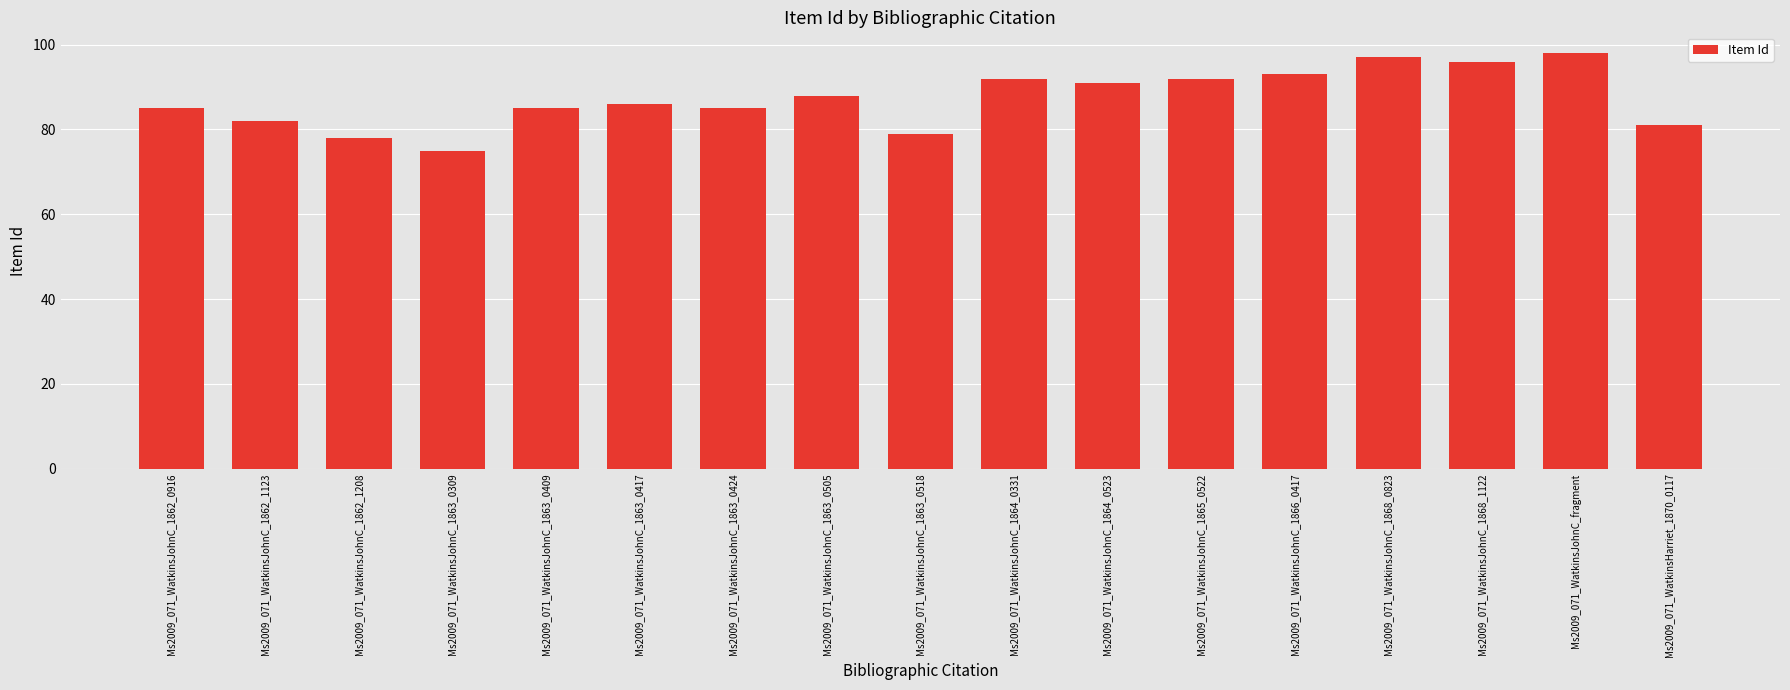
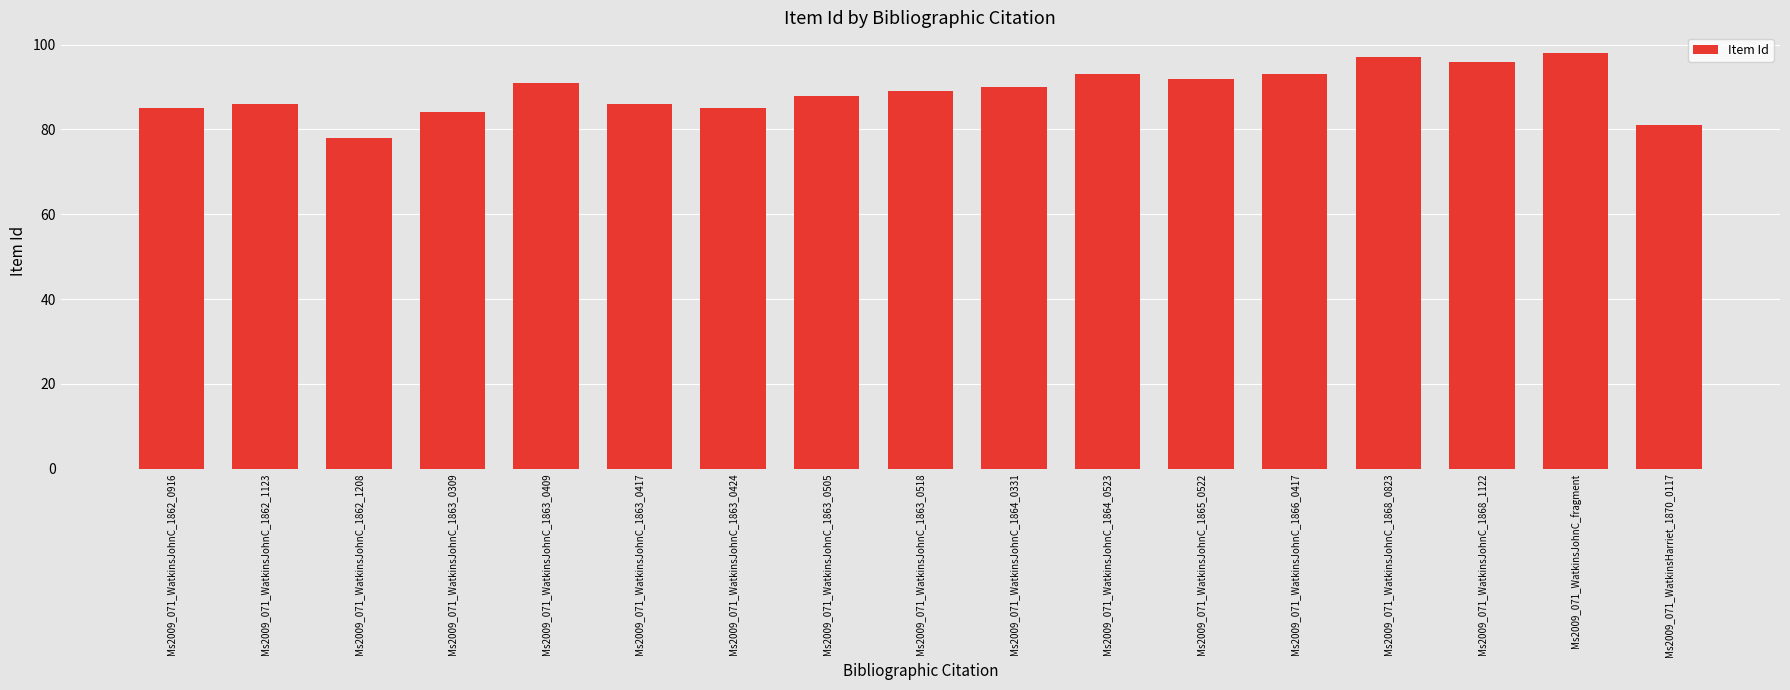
  {
    "Ms2009_071_WatkinsJohnC_1862_0916": 85,
-   "Ms2009_071_WatkinsJohnC_1862_1123": 82,
+   "Ms2009_071_WatkinsJohnC_1862_1123": 86,
    "Ms2009_071_WatkinsJohnC_1862_1208": 78,
-   "Ms2009_071_WatkinsJohnC_1863_0309": 75,
-   "Ms2009_071_WatkinsJohnC_1863_0409": 85,
+   "Ms2009_071_WatkinsJohnC_1863_0309": 84,
+   "Ms2009_071_WatkinsJohnC_1863_0409": 91,
    "Ms2009_071_WatkinsJohnC_1863_0417": 86,
    "Ms2009_071_WatkinsJohnC_1863_0424": 85,
    "Ms2009_071_WatkinsJohnC_1863_0505": 88,
-   "Ms2009_071_WatkinsJohnC_1863_0518": 79,
-   "Ms2009_071_WatkinsJohnC_1864_0331": 92,
-   "Ms2009_071_WatkinsJohnC_1864_0523": 91,
+   "Ms2009_071_WatkinsJohnC_1863_0518": 89,
+   "Ms2009_071_WatkinsJohnC_1864_0331": 90,
+   "Ms2009_071_WatkinsJohnC_1864_0523": 93,
    "Ms2009_071_WatkinsJohnC_1865_0522": 92,
    "Ms2009_071_WatkinsJohnC_1866_0417": 93,
    "Ms2009_071_WatkinsJohnC_1868_0823": 97,
    "Ms2009_071_WatkinsJohnC_1868_1122": 96,
    "Ms2009_071_WatkinsJohnC_fragment": 98,
    "Ms2009_071_WatkinsHarriet_1870_0117": 81
  }
